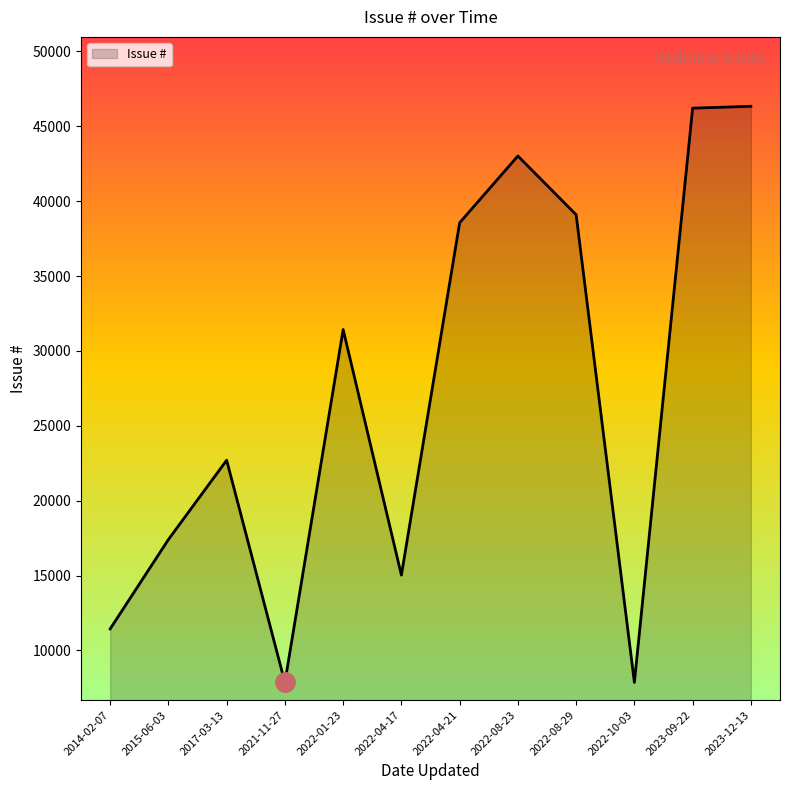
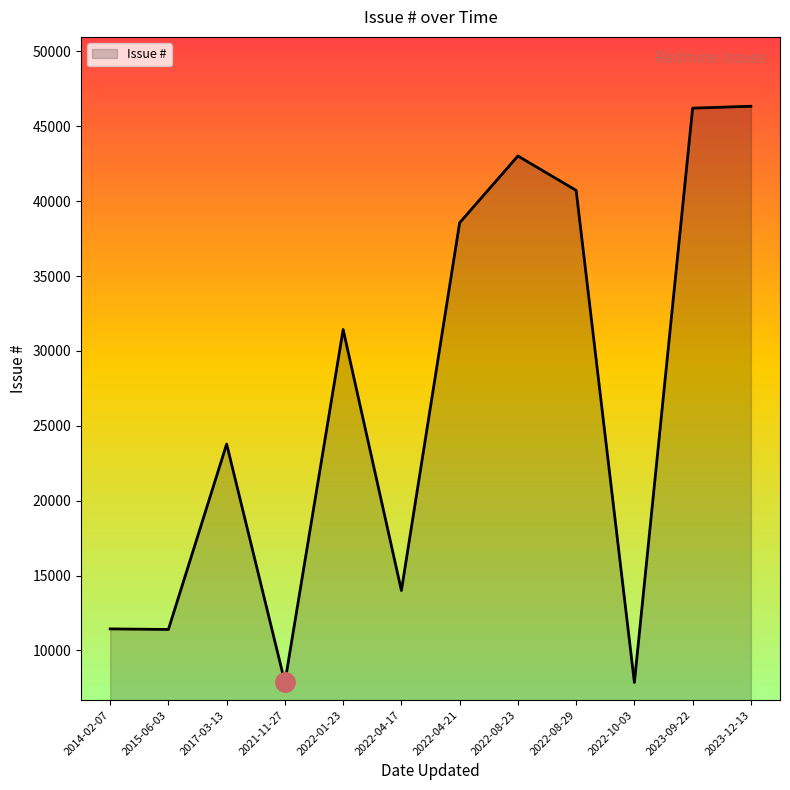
  {
    "Issue #": {
      "2014-02-07": 11400,
-     "2015-06-03": 17400,
-     "2017-03-13": 22700,
+     "2015-06-03": 11400,
+     "2017-03-13": 23800,
      "2022-01-23": 31400,
-     "2022-04-17": 15000,
+     "2022-04-17": 14000,
      "2022-04-21": 38600,
      "2022-08-23": 43000,
-     "2022-08-29": 39100,
+     "2022-08-29": 40700,
      "2022-10-03": 7900,
      "2023-09-22": 46200,
      "2023-12-13": 46300
    }
  }
